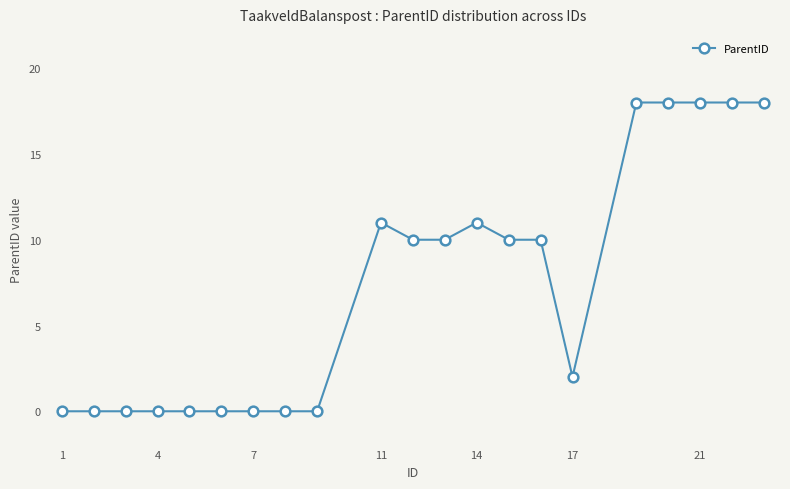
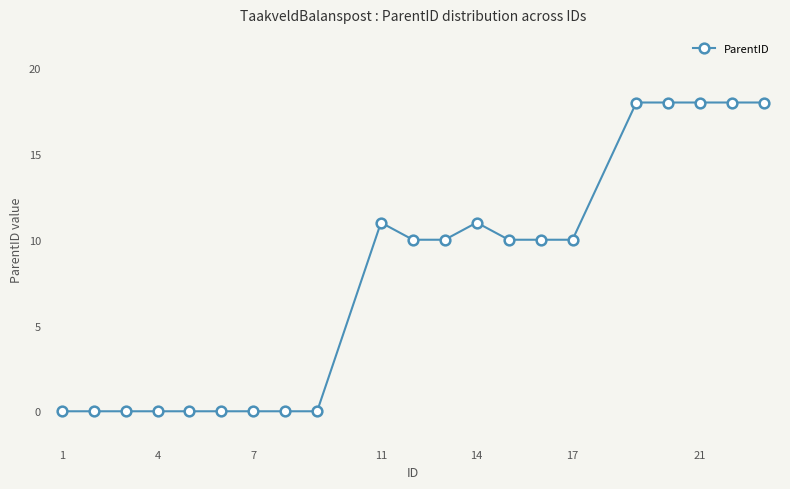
  {
    "1": 0,
    "4": 0,
    "7": 0,
    "11": 11,
    "14": 11,
-   "17": 2,
+   "17": 10,
    "21": 18
  }
